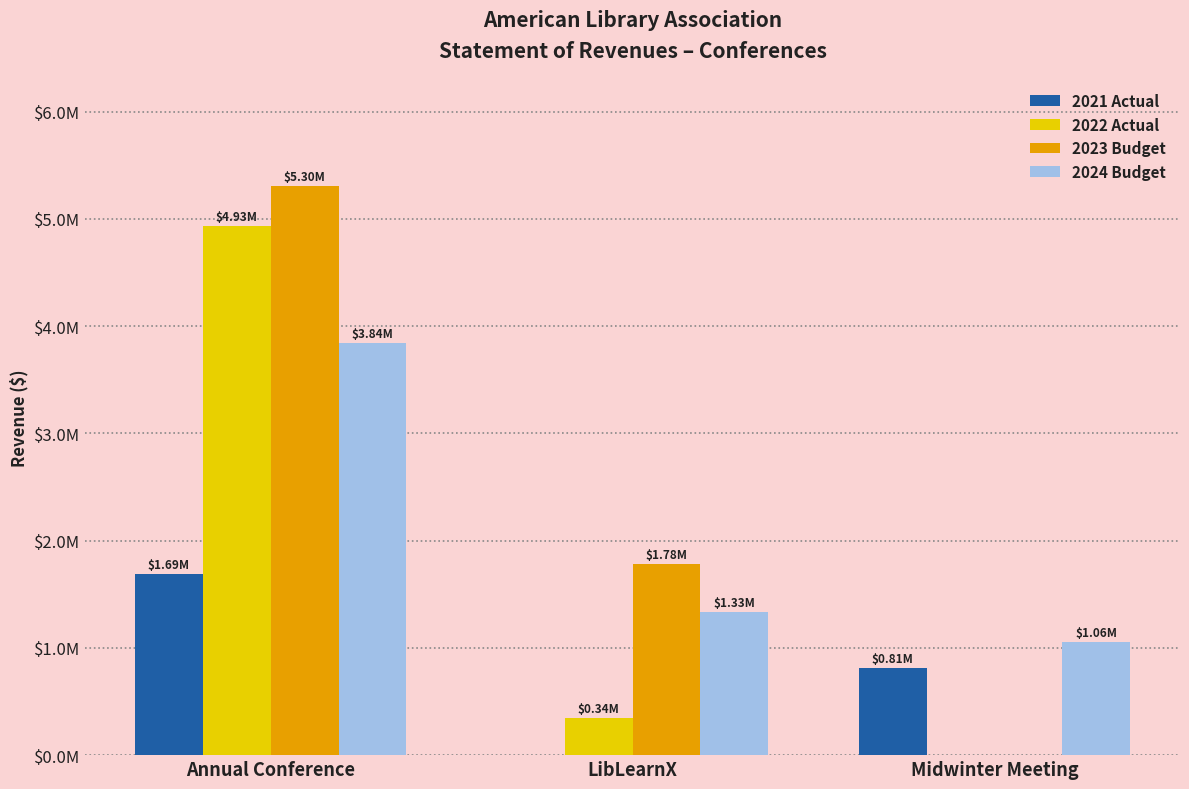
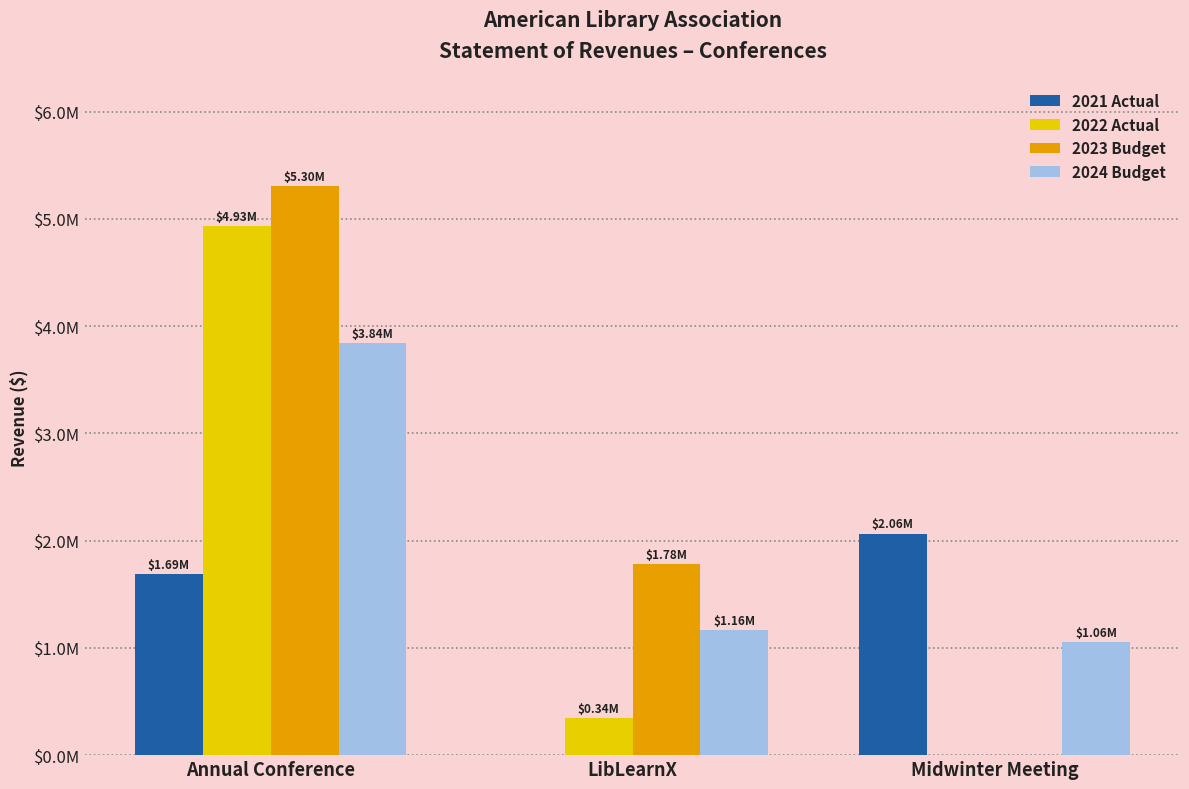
  {
    "2021 Actual": {
      "Annual Conference": "$1.69M",
-     "Midwinter Meeting": "$0.81M"
+     "Midwinter Meeting": "$2.06M"
    },
    "2024 Budget": {
      "Annual Conference": "$3.84M",
-     "LibLearnX": "$1.33M",
+     "LibLearnX": "$1.16M",
      "Midwinter Meeting": "$1.06M"
    }
  }
